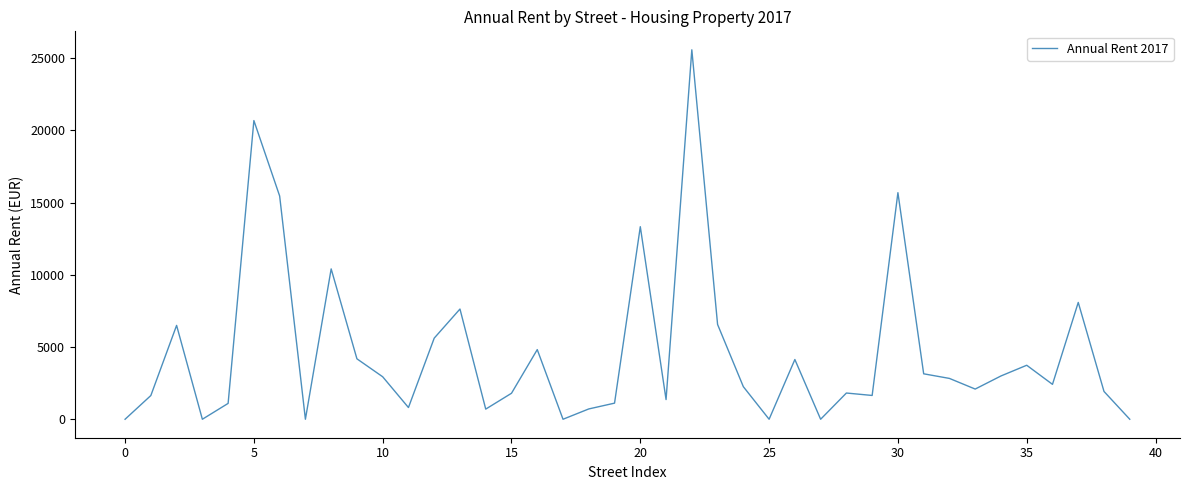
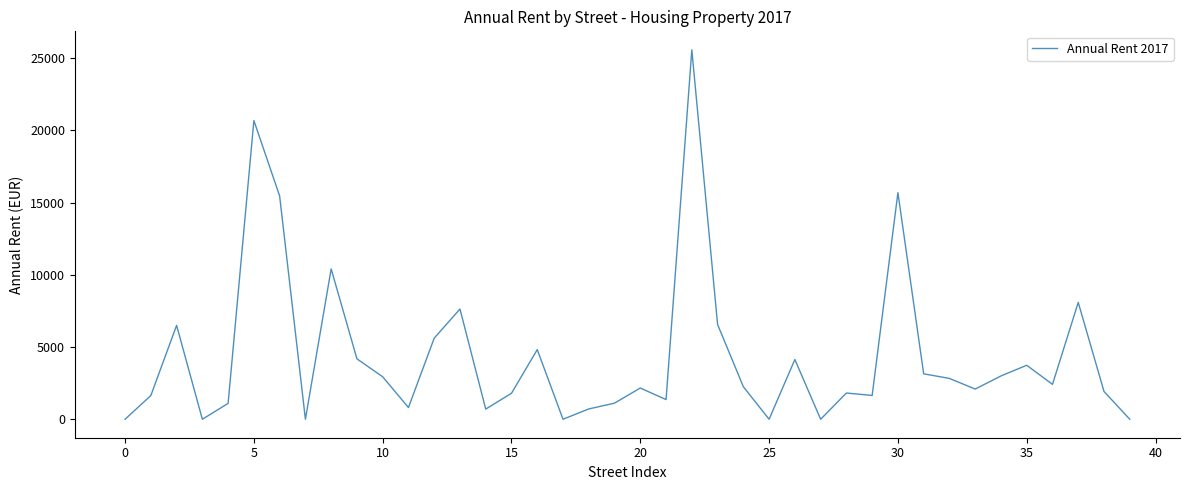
  {
    "0": 0,
    "5": 20700,
    "10": 2900,
    "15": 1800,
-   "20": 13300,
+   "20": 2200,
    "25": 0,
    "30": 15700,
    "35": 3700
  }
